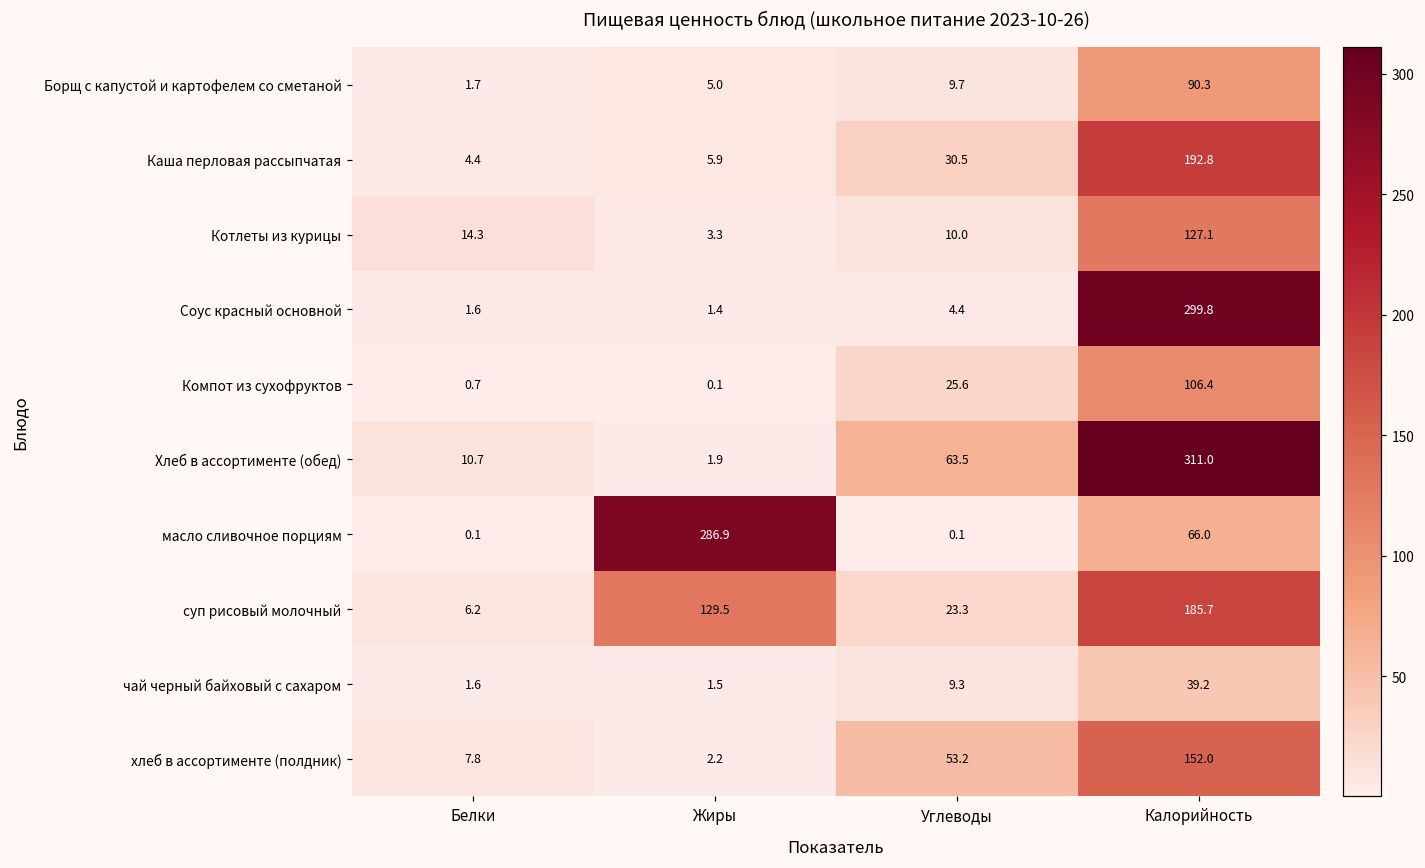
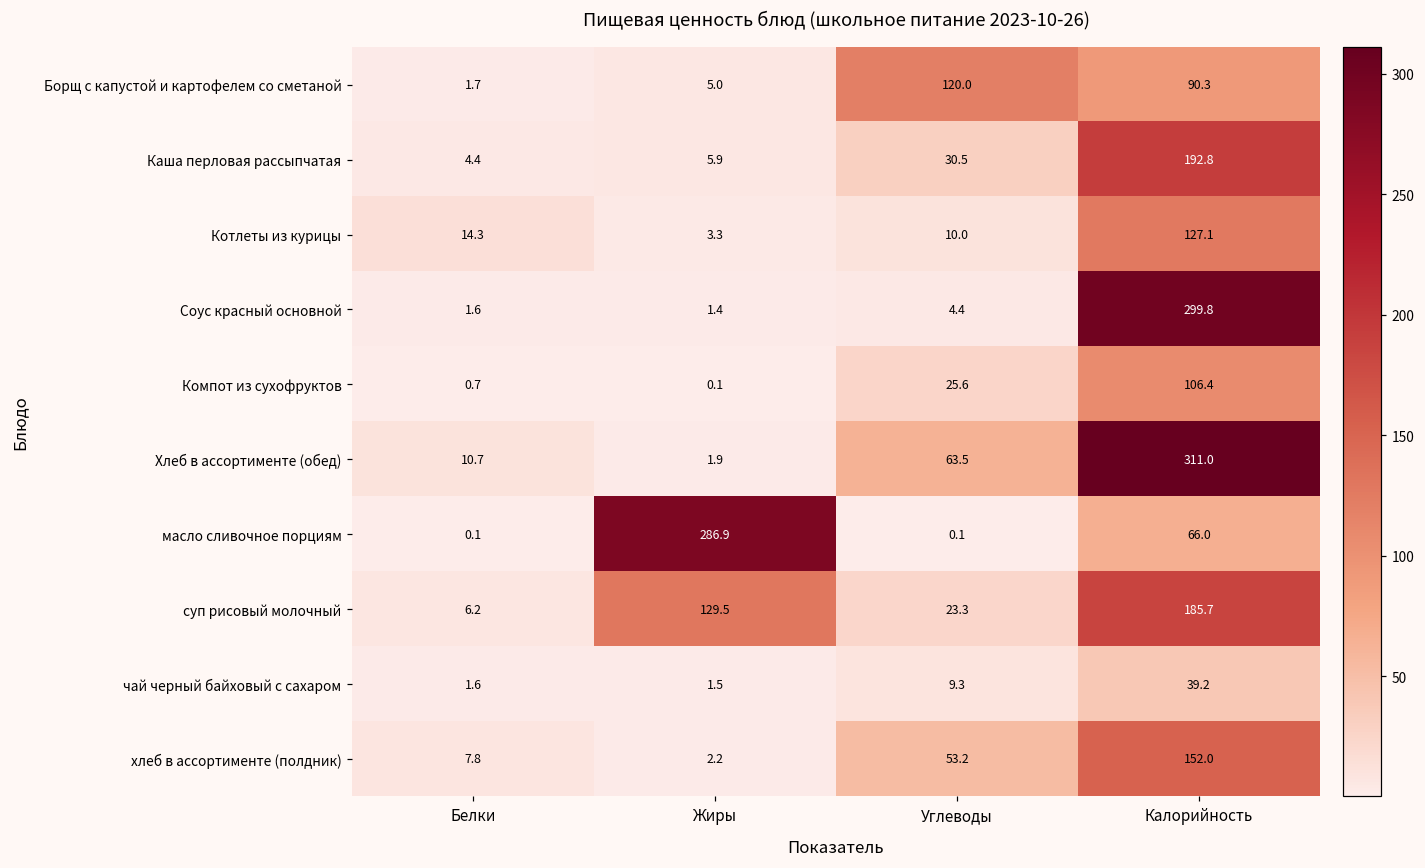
  {
    "Борщ с капустой и картофелем со сметаной": {
      "Белки": 1.7,
      "Жиры": 5.0,
-     "Углеводы": 9.7,
+     "Углеводы": 120.0,
      "Калорийность": 90.3
    },
    "Каша перловая рассыпчатая": {
      "Белки": 4.4,
      "Жиры": 5.9,
      "Углеводы": 30.5,
      "Калорийность": 192.8
    },
    "Котлеты из курицы": {
      "Белки": 14.3,
      "Жиры": 3.3,
      "Углеводы": 10.0,
      "Калорийность": 127.1
    },
    "Соус красный основной": {
      "Белки": 1.6,
      "Жиры": 1.4,
      "Углеводы": 4.4,
      "Калорийность": 299.8
    },
    "Компот из сухофруктов": {
      "Белки": 0.7,
      "Жиры": 0.1,
      "Углеводы": 25.6,
      "Калорийность": 106.4
    },
    "Хлеб в ассортименте (обед)": {
      "Белки": 10.7,
      "Жиры": 1.9,
      "Углеводы": 63.5,
      "Калорийность": 311.0
    },
    "масло сливочное порциям": {
      "Белки": 0.1,
      "Жиры": 286.9,
      "Углеводы": 0.1,
      "Калорийность": 66.0
    },
    "суп рисовый молочный": {
      "Белки": 6.2,
      "Жиры": 129.5,
      "Углеводы": 23.3,
      "Калорийность": 185.7
    },
    "чай черный байховый с сахаром": {
      "Белки": 1.6,
      "Жиры": 1.5,
      "Углеводы": 9.3,
      "Калорийность": 39.2
    },
    "хлеб в ассортименте (полдник)": {
      "Белки": 7.8,
      "Жиры": 2.2,
      "Углеводы": 53.2,
      "Калорийность": 152.0
    }
  }
